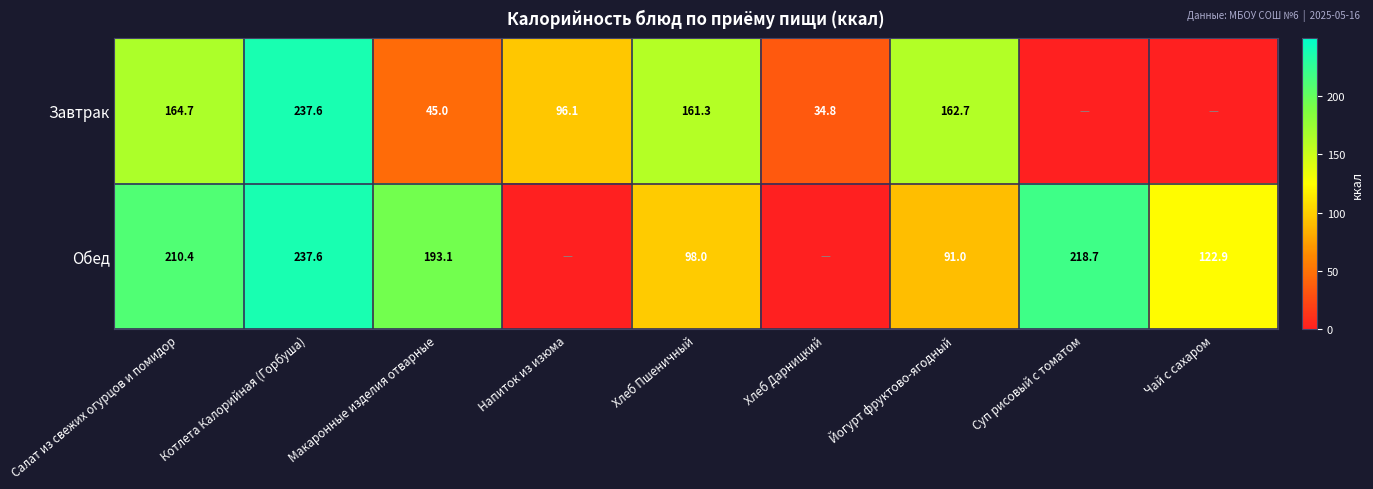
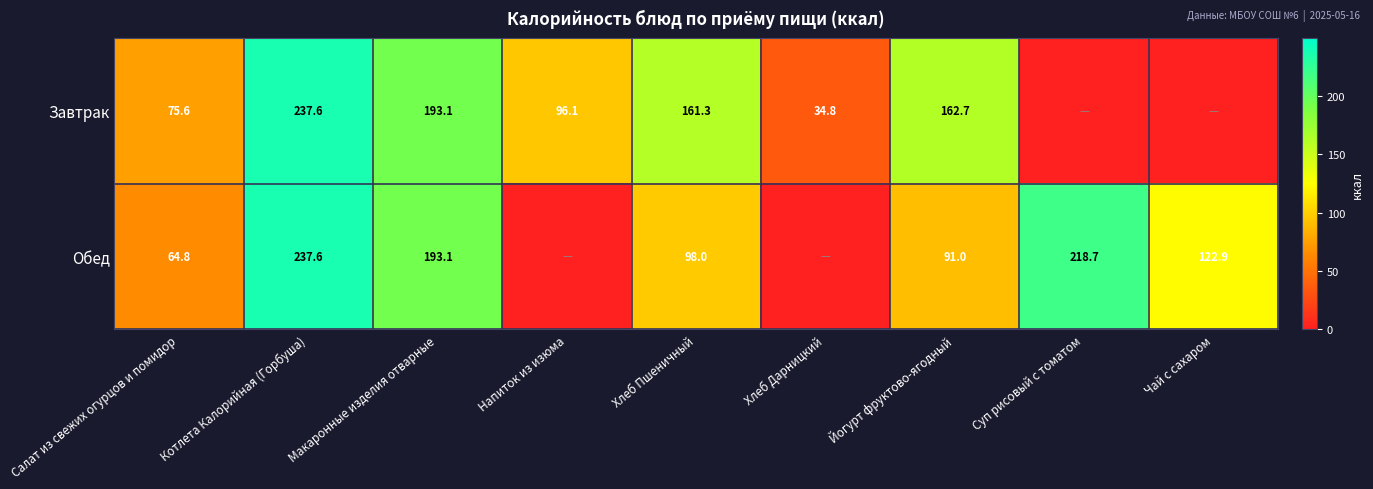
  {
    "Завтрак": {
-     "Салат из свежих огурцов и помидор": 164.7,
+     "Салат из свежих огурцов и помидор": 75.6,
      "Котлета Калорийная (Горбуша)": 237.6,
-     "Макаронные изделия отварные": 45.0,
+     "Макаронные изделия отварные": 193.1,
      "Напиток из изюма": 96.1,
      "Хлеб Пшеничный": 161.3,
      "Хлеб Дарницкий": 34.8,
      "Йогурт фруктово-ягодный": 162.7
    },
    "Обед": {
-     "Салат из свежих огурцов и помидор": 210.4,
+     "Салат из свежих огурцов и помидор": 64.8,
      "Котлета Калорийная (Горбуша)": 237.6,
      "Макаронные изделия отварные": 193.1,
      "Хлеб Пшеничный": 98.0,
      "Йогурт фруктово-ягодный": 91.0,
      "Суп рисовый с томатом": 218.7,
      "Чай с сахаром": 122.9
    }
  }
